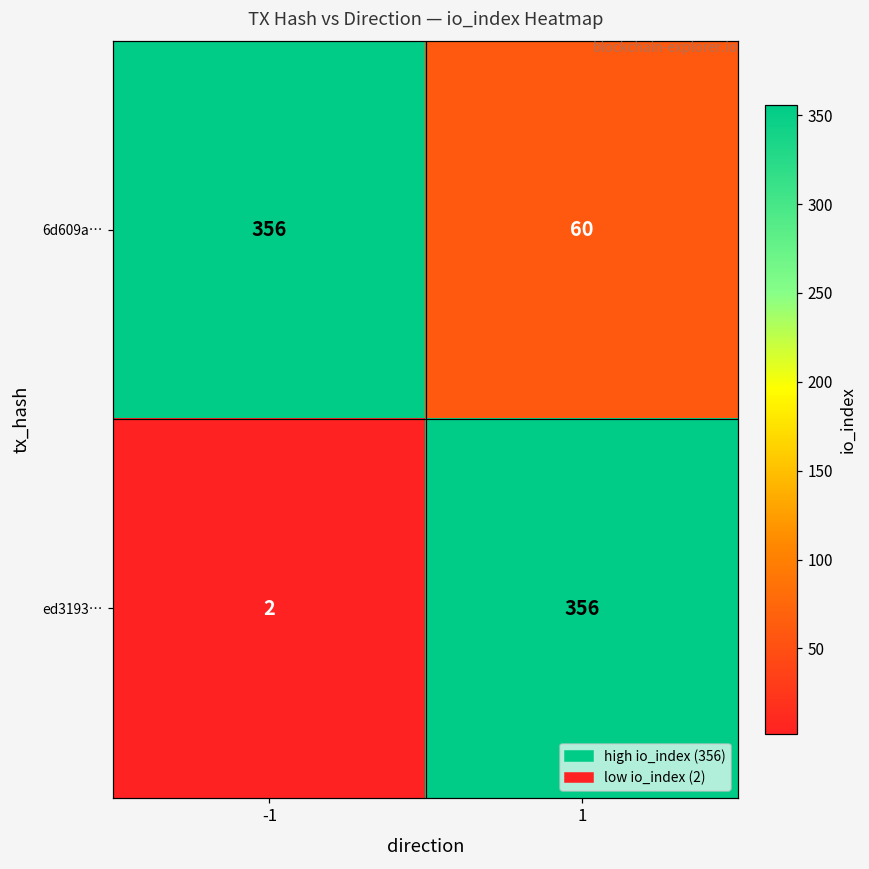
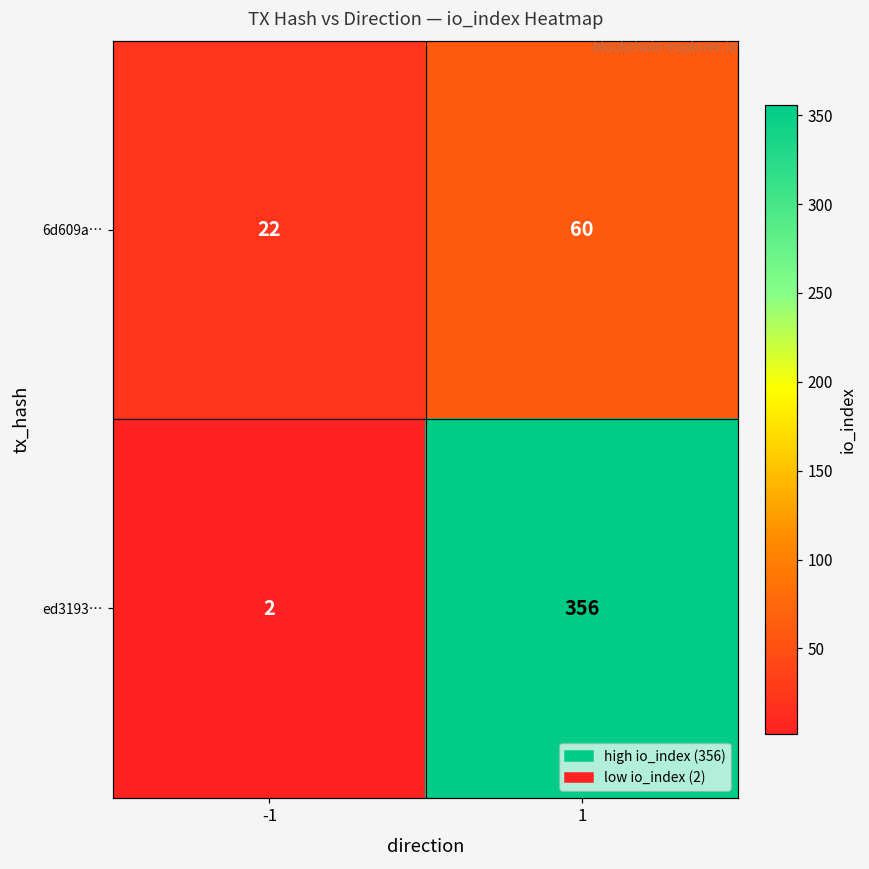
  {
    "6d609a…": {
-     "-1": 356
+     "-1": 22
    },
    "ed3193…": {
      "-1": 2,
      "1": 356
    }
  }
